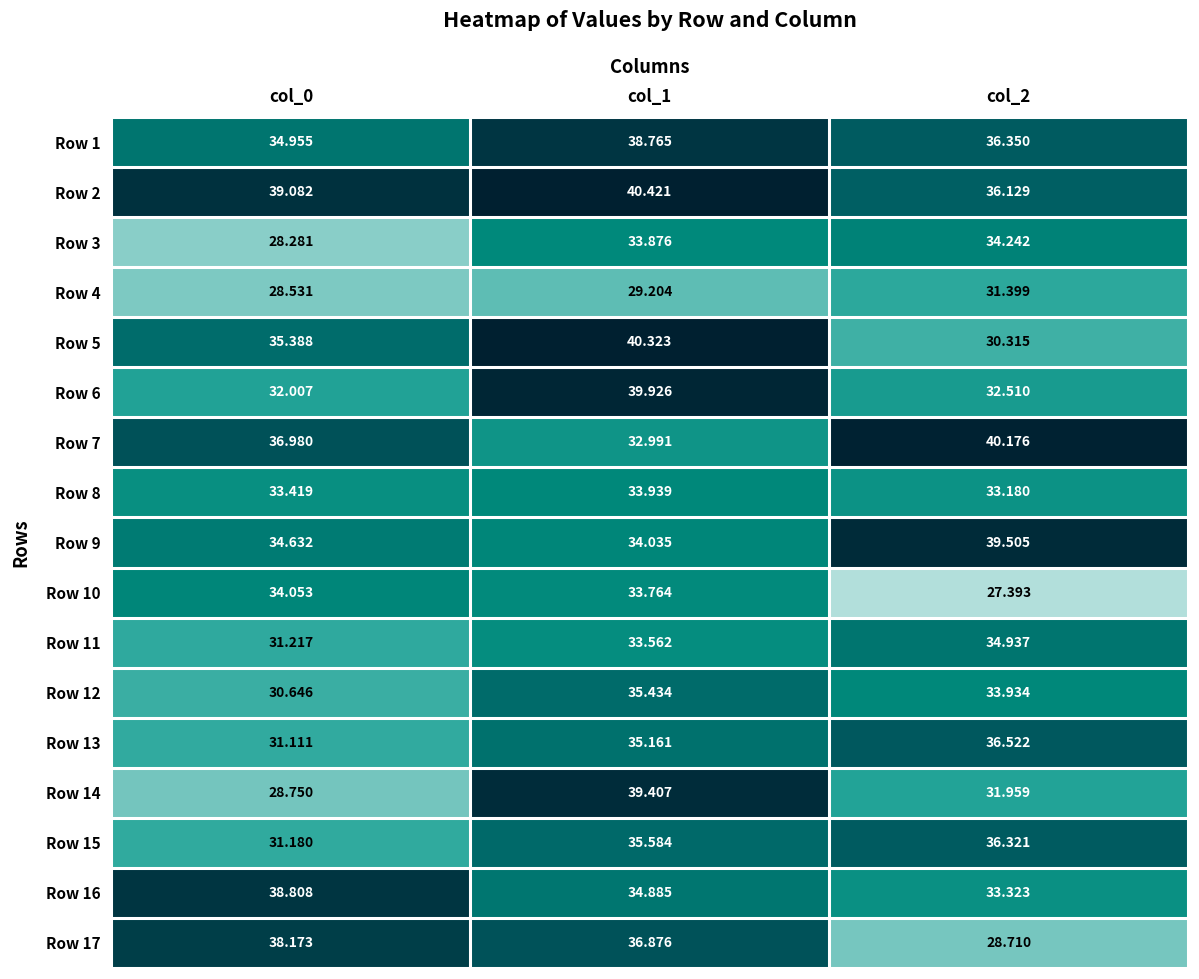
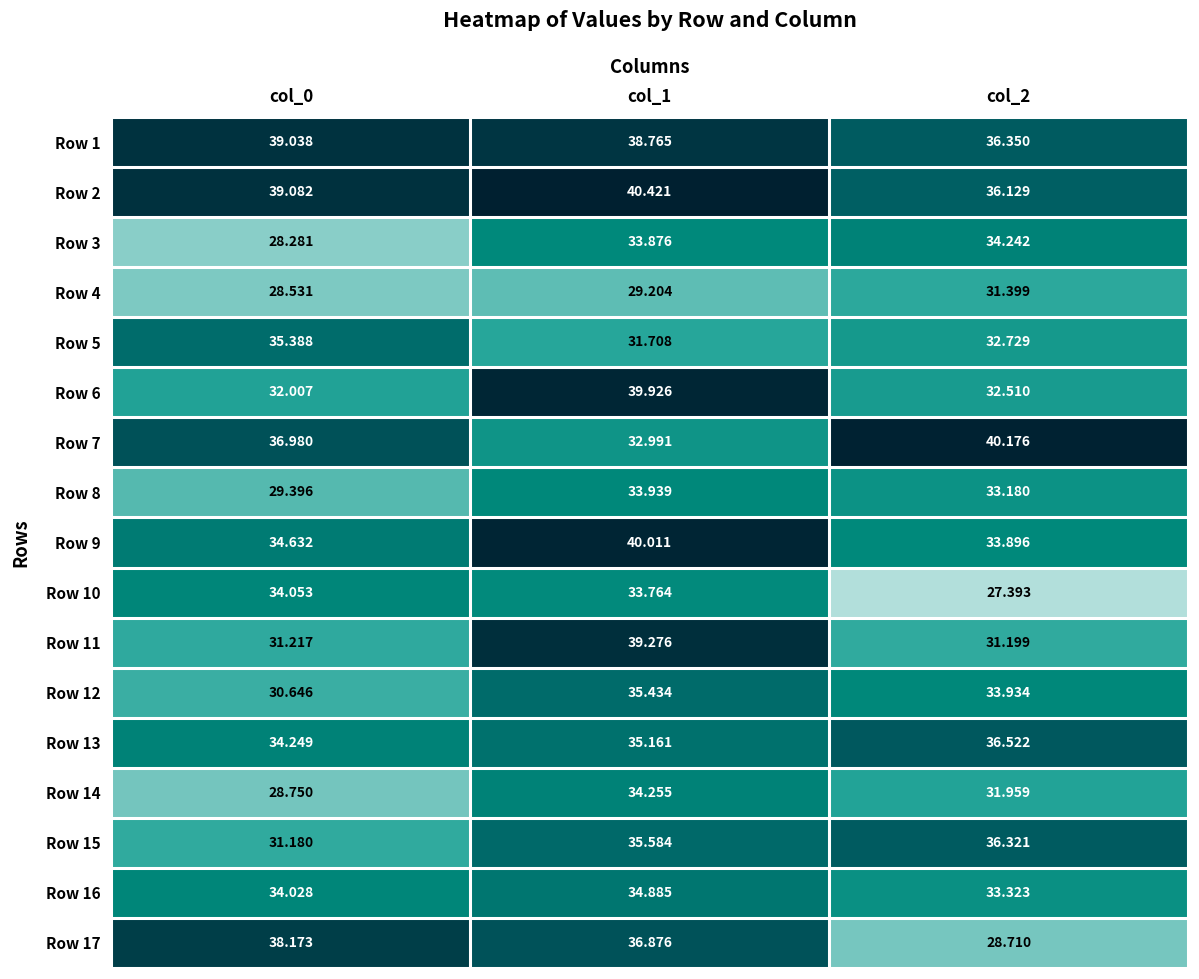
  {
    "Row 1": {
-     "col_0": 34.955,
+     "col_0": 39.038,
      "col_1": 38.765,
      "col_2": 36.350
    },
    "Row 2": {
      "col_0": 39.082,
      "col_1": 40.421,
      "col_2": 36.129
    },
    "Row 3": {
      "col_0": 28.281,
      "col_1": 33.876,
      "col_2": 34.242
    },
    "Row 4": {
      "col_0": 28.531,
      "col_1": 29.204,
      "col_2": 31.399
    },
    "Row 5": {
      "col_0": 35.388,
-     "col_1": 40.323,
-     "col_2": 30.315
+     "col_1": 31.708,
+     "col_2": 32.729
    },
    "Row 6": {
      "col_0": 32.007,
      "col_1": 39.926,
      "col_2": 32.510
    },
    "Row 7": {
      "col_0": 36.980,
      "col_1": 32.991,
      "col_2": 40.176
    },
    "Row 8": {
-     "col_0": 33.419,
+     "col_0": 29.396,
      "col_1": 33.939,
      "col_2": 33.180
    },
    "Row 9": {
      "col_0": 34.632,
-     "col_1": 34.035,
-     "col_2": 39.505
+     "col_1": 40.011,
+     "col_2": 33.896
    },
    "Row 10": {
      "col_0": 34.053,
      "col_1": 33.764,
      "col_2": 27.393
    },
    "Row 11": {
      "col_0": 31.217,
-     "col_1": 33.562,
-     "col_2": 34.937
+     "col_1": 39.276,
+     "col_2": 31.199
    },
    "Row 12": {
      "col_0": 30.646,
      "col_1": 35.434,
      "col_2": 33.934
    },
    "Row 13": {
-     "col_0": 31.111,
+     "col_0": 34.249,
      "col_1": 35.161,
      "col_2": 36.522
    },
    "Row 14": {
      "col_0": 28.750,
-     "col_1": 39.407,
+     "col_1": 34.255,
      "col_2": 31.959
    },
    "Row 15": {
      "col_0": 31.180,
      "col_1": 35.584,
      "col_2": 36.321
    },
    "Row 16": {
-     "col_0": 38.808,
+     "col_0": 34.028,
      "col_1": 34.885,
      "col_2": 33.323
    },
    "Row 17": {
      "col_0": 38.173,
      "col_1": 36.876,
      "col_2": 28.710
    }
  }
